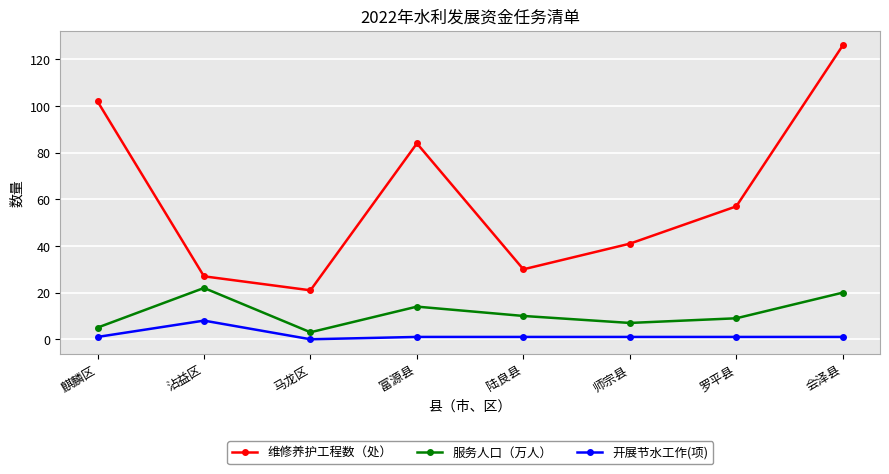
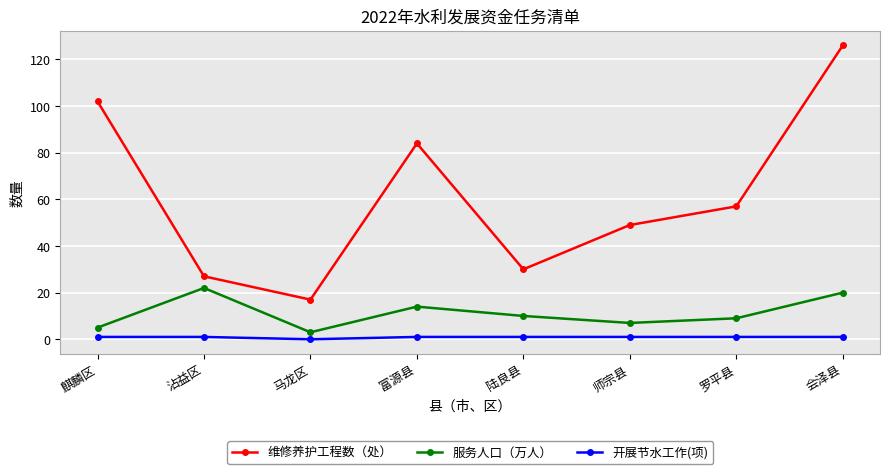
  {
    "维修养护工程数（处）": {
      "麒麟区": 102,
      "沾益区": 27,
-     "马龙区": 21,
+     "马龙区": 17,
      "富源县": 84,
      "陆良县": 30,
-     "师宗县": 41,
+     "师宗县": 49,
      "罗平县": 57,
      "会泽县": 126
    },
    "服务人口（万人）": {
      "麒麟区": 5,
      "沾益区": 22,
      "马龙区": 3,
      "富源县": 14,
      "陆良县": 10,
      "师宗县": 7,
      "罗平县": 9,
      "会泽县": 20
    },
    "开展节水工作(项)": {
      "麒麟区": 1,
-     "沾益区": 8,
+     "沾益区": 1,
      "马龙区": 0,
      "富源县": 1,
      "陆良县": 1,
      "师宗县": 1,
      "罗平县": 1,
      "会泽县": 1
    }
  }
